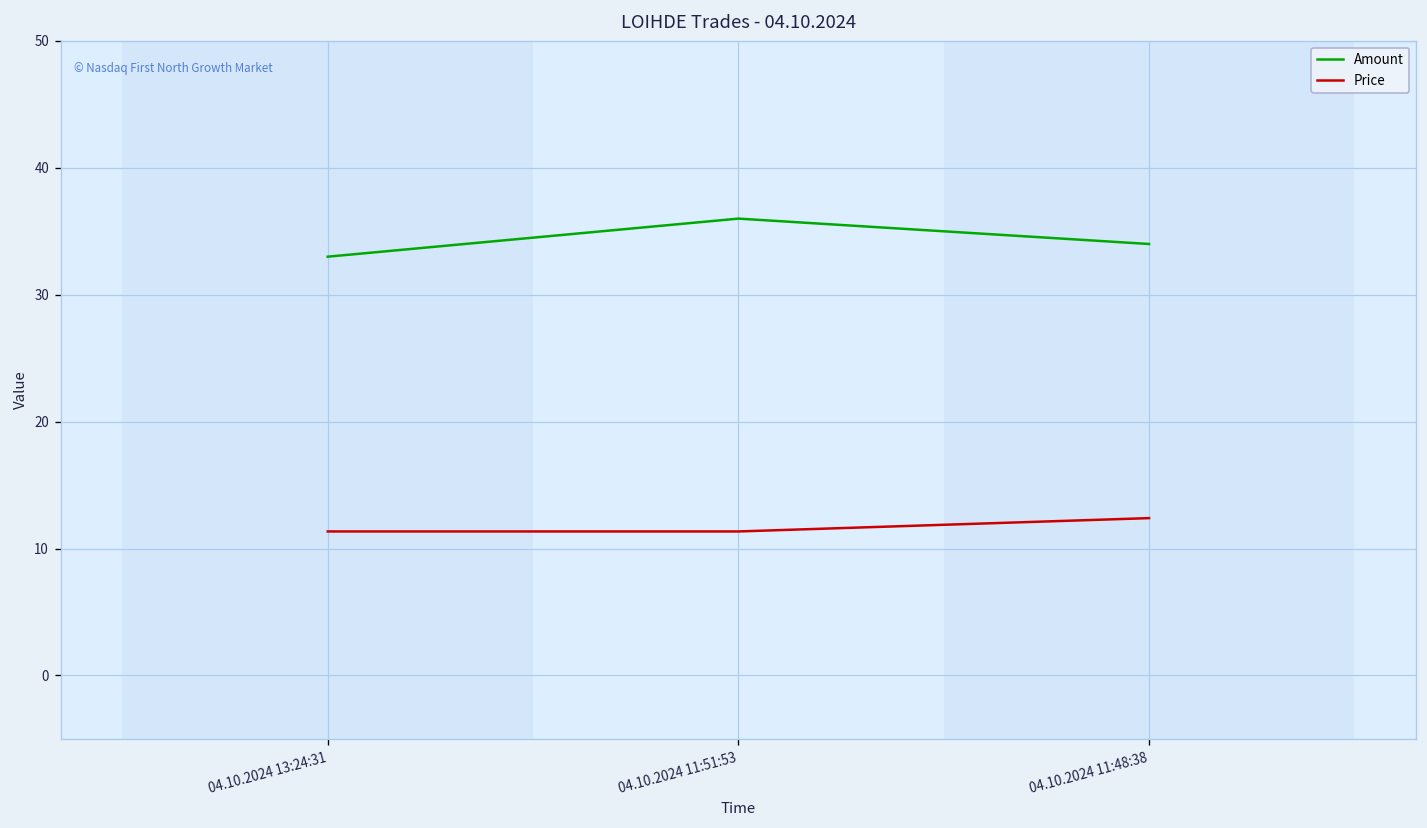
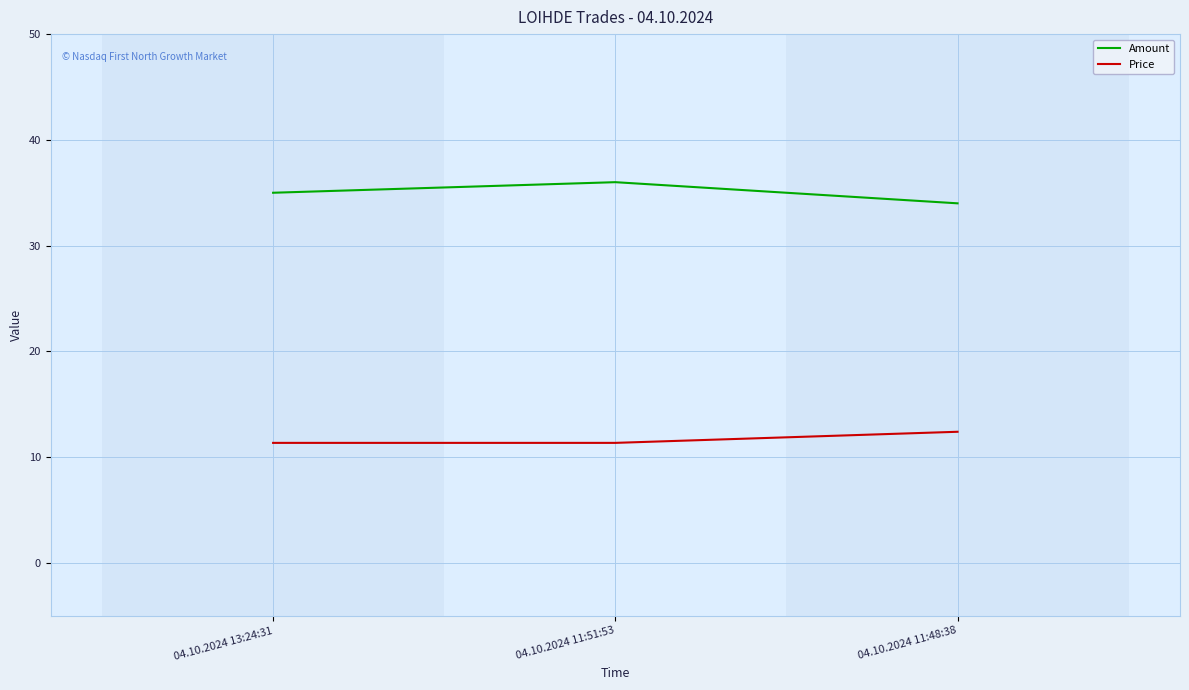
  {
    "Amount": {
-     "04.10.2024 13:24:31": 33,
+     "04.10.2024 13:24:31": 35,
      "04.10.2024 11:51:53": 36,
      "04.10.2024 11:48:38": 34
    },
    "Price": {
      "04.10.2024 13:24:31": 11.4,
      "04.10.2024 11:51:53": 11.4,
      "04.10.2024 11:48:38": 12.4
    }
  }
